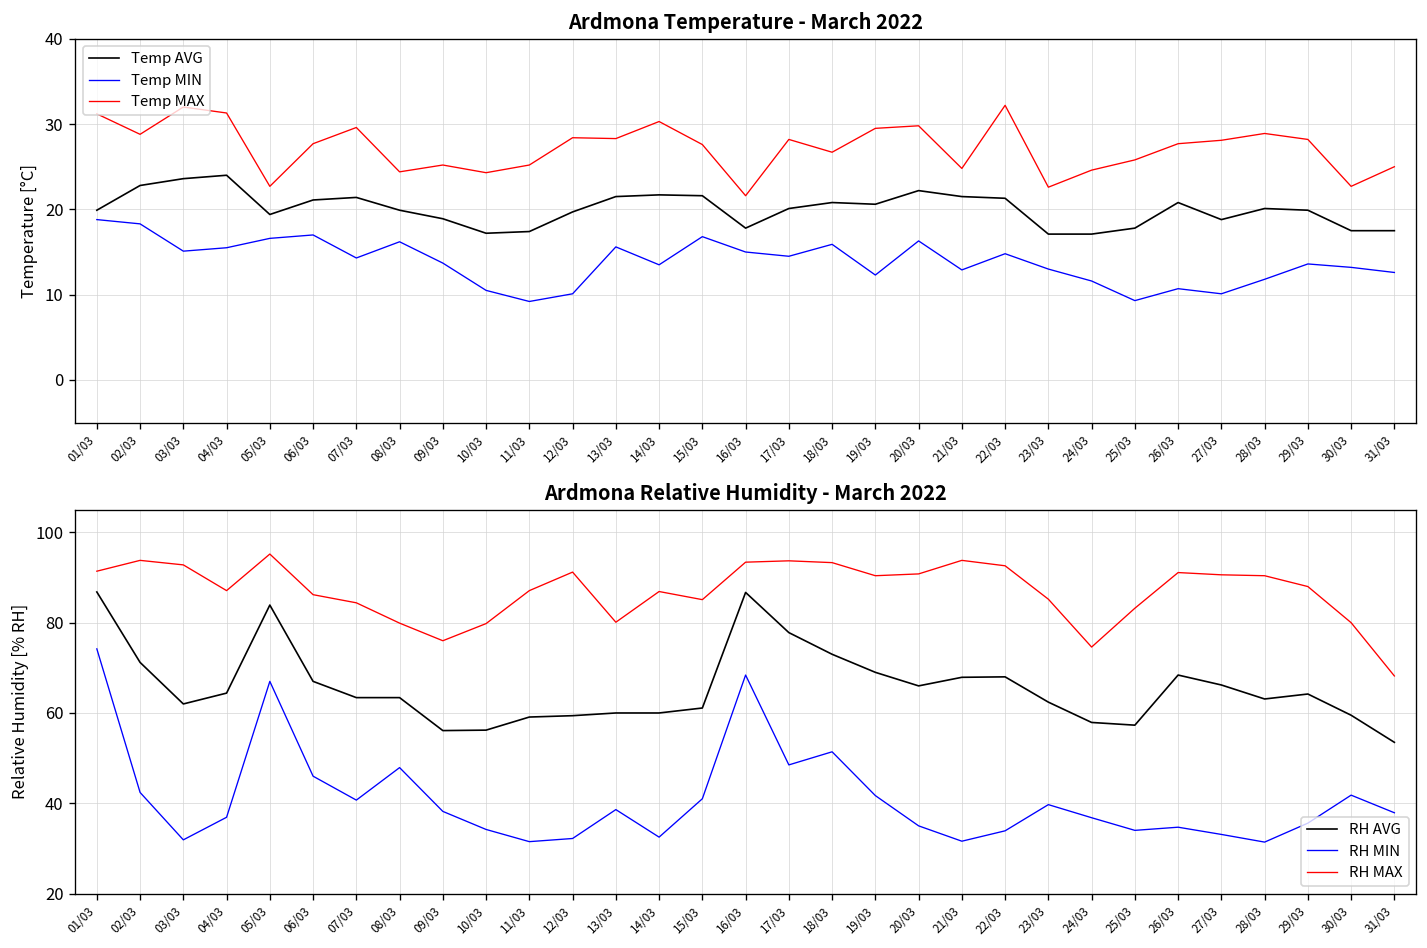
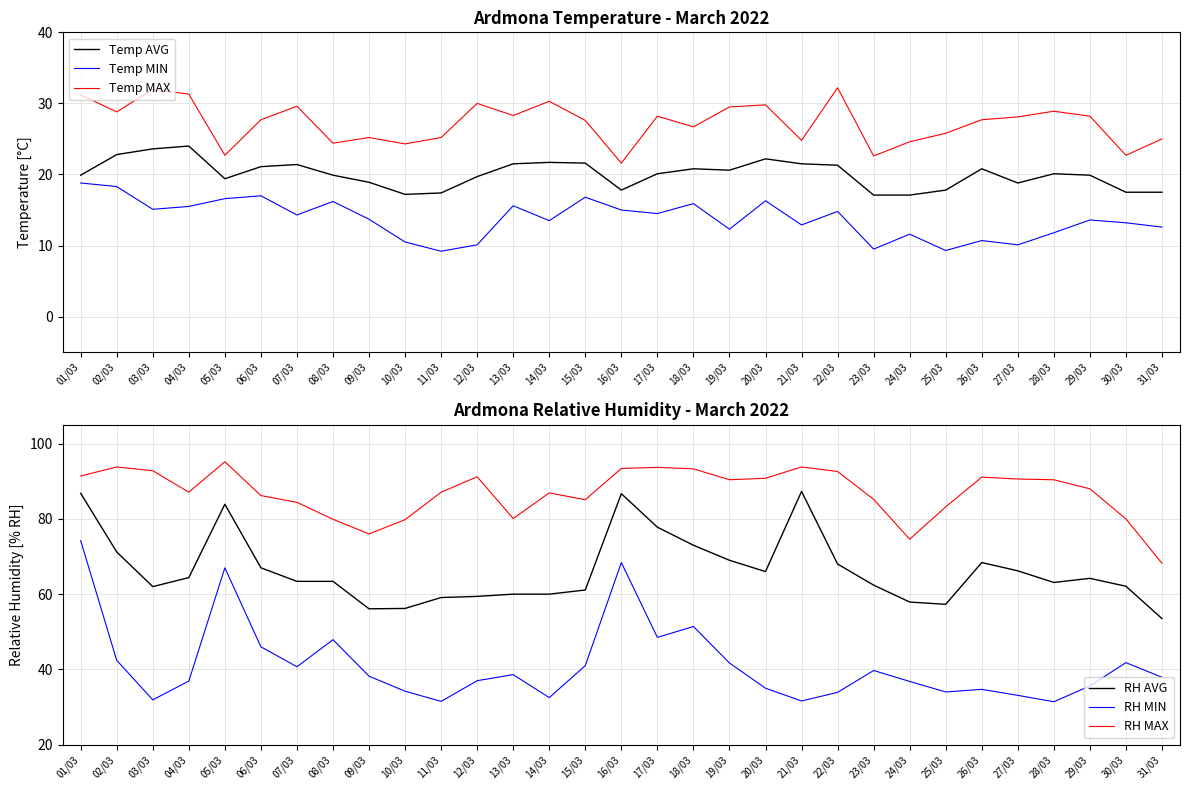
  {
    "Ardmona Temperature - March 2022": {
      "Temp AVG": {
        "01/03": 20,
        "02/03": 23,
        "03/03": 24,
        "04/03": 24,
        "05/03": 19,
        "06/03": 21,
        "07/03": 21,
        "08/03": 20,
        "09/03": 19,
        "10/03": 17,
        "11/03": 17,
        "12/03": 20,
        "13/03": 22,
        "14/03": 22,
        "15/03": 22,
        "16/03": 18,
        "17/03": 20,
        "18/03": 21,
        "19/03": 21,
        "20/03": 22,
        "21/03": 22,
        "22/03": 21,
        "23/03": 17,
        "24/03": 17,
        "25/03": 18,
        "26/03": 21,
        "27/03": 19,
        "28/03": 20,
        "29/03": 20,
        "30/03": 18,
        "31/03": 18
      },
      "Temp MIN": {
        "01/03": 19,
        "02/03": 18,
        "03/03": 15,
        "04/03": 16,
        "05/03": 17,
        "06/03": 17,
        "07/03": 14,
        "08/03": 16,
        "09/03": 14,
        "10/03": 11,
        "11/03": 9,
        "12/03": 10,
        "13/03": 16,
        "14/03": 14,
        "15/03": 17,
        "16/03": 15,
        "17/03": 15,
        "18/03": 16,
        "19/03": 12,
        "20/03": 16,
        "21/03": 13,
        "22/03": 15,
-       "23/03": 13,
+       "23/03": 10,
        "24/03": 12,
        "25/03": 9,
        "26/03": 11,
        "27/03": 10,
        "28/03": 12,
        "29/03": 14,
        "30/03": 13,
        "31/03": 13
      },
      "Temp MAX": {
        "02/03": 29,
        "04/03": 31,
        "05/03": 23,
        "06/03": 28,
        "07/03": 30,
        "08/03": 24,
        "09/03": 25,
        "10/03": 24,
        "11/03": 25,
-       "12/03": 28,
+       "12/03": 30,
        "13/03": 28,
        "14/03": 30,
        "15/03": 28,
        "16/03": 22,
        "17/03": 28,
        "18/03": 27,
        "19/03": 30,
        "20/03": 30,
        "21/03": 25,
        "22/03": 32,
        "23/03": 23,
        "24/03": 25,
        "25/03": 26,
        "26/03": 28,
        "27/03": 28,
        "28/03": 29,
        "29/03": 28,
        "30/03": 23,
        "31/03": 25
      }
    },
    "Ardmona Relative Humidity - March 2022": {
      "RH AVG": {
        "01/03": 87,
        "02/03": 71,
        "03/03": 62,
        "04/03": 64,
        "05/03": 84,
        "06/03": 67,
        "07/03": 63,
        "08/03": 63,
        "09/03": 56,
        "10/03": 56,
        "11/03": 59,
        "12/03": 59,
        "13/03": 60,
        "14/03": 60,
        "15/03": 61,
        "16/03": 87,
        "17/03": 78,
        "18/03": 73,
        "19/03": 69,
        "20/03": 66,
-       "21/03": 68,
+       "21/03": 87,
        "22/03": 68,
        "23/03": 62,
        "24/03": 58,
        "25/03": 57,
        "26/03": 68,
        "27/03": 66,
        "28/03": 63,
        "29/03": 64,
-       "30/03": 60,
+       "30/03": 62,
        "31/03": 54
      },
      "RH MIN": {
        "01/03": 74,
        "02/03": 42,
        "03/03": 32,
        "04/03": 37,
        "05/03": 67,
        "06/03": 46,
        "07/03": 41,
        "08/03": 48,
        "09/03": 38,
        "10/03": 34,
        "11/03": 32,
-       "12/03": 32,
+       "12/03": 37,
        "13/03": 39,
        "14/03": 33,
        "15/03": 41,
        "16/03": 68,
        "17/03": 49,
        "18/03": 51,
        "19/03": 42,
        "20/03": 35,
        "21/03": 32,
        "22/03": 34,
        "23/03": 40,
        "24/03": 37,
        "25/03": 34,
        "26/03": 35,
        "27/03": 33,
        "28/03": 31,
        "30/03": 42
      },
      "RH MAX": {
        "01/03": 91,
        "02/03": 94,
        "03/03": 93,
        "04/03": 87,
        "05/03": 95,
        "06/03": 86,
        "07/03": 84,
        "08/03": 80,
        "09/03": 76,
        "10/03": 80,
        "11/03": 87,
        "12/03": 91,
        "13/03": 80,
        "14/03": 87,
        "15/03": 85,
        "16/03": 93,
        "17/03": 94,
        "18/03": 93,
        "19/03": 90,
        "20/03": 91,
        "21/03": 94,
        "22/03": 93,
        "23/03": 85,
        "24/03": 75,
        "25/03": 83,
        "26/03": 91,
        "27/03": 91,
        "28/03": 90,
        "29/03": 88,
        "30/03": 80,
        "31/03": 68
      }
    }
  }
